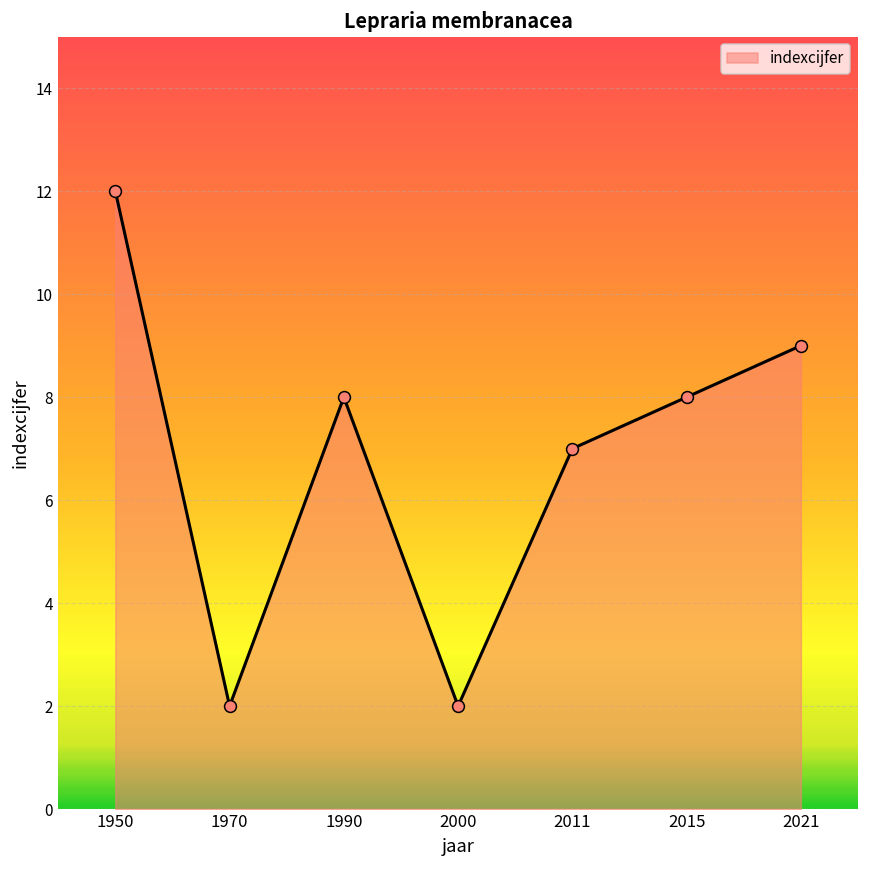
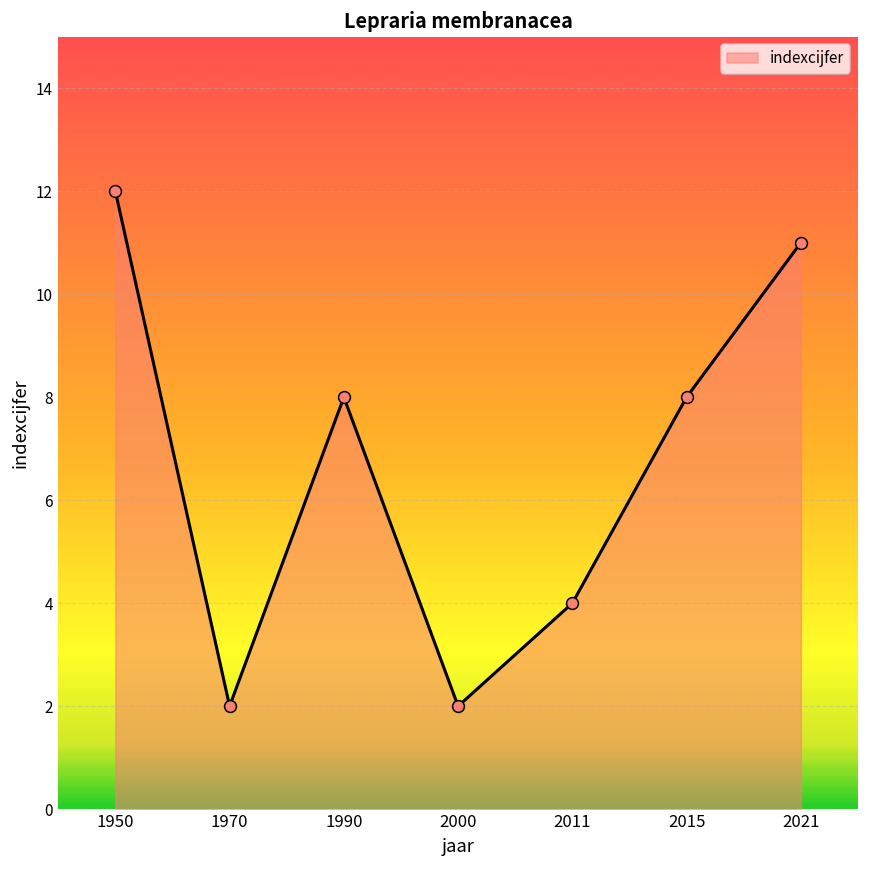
  {
    "1950": 12,
    "1970": 2,
    "1990": 8,
    "2000": 2,
-   "2011": 7,
+   "2011": 4,
    "2015": 8,
-   "2021": 9
+   "2021": 11
  }
